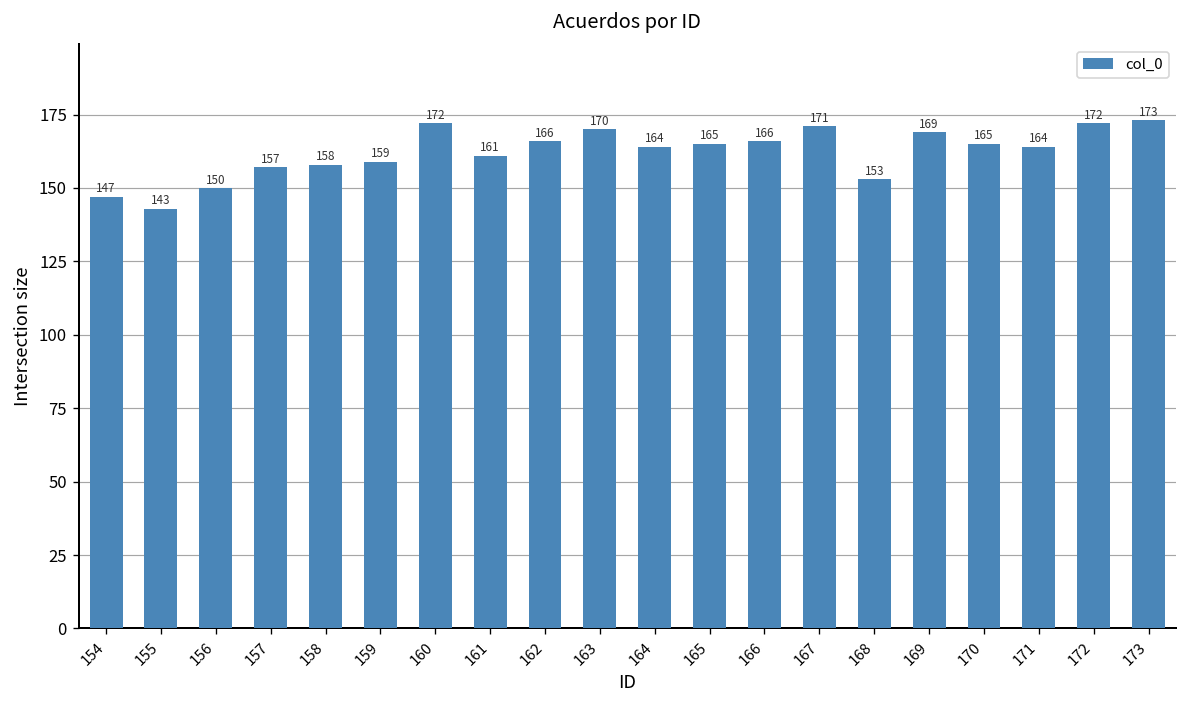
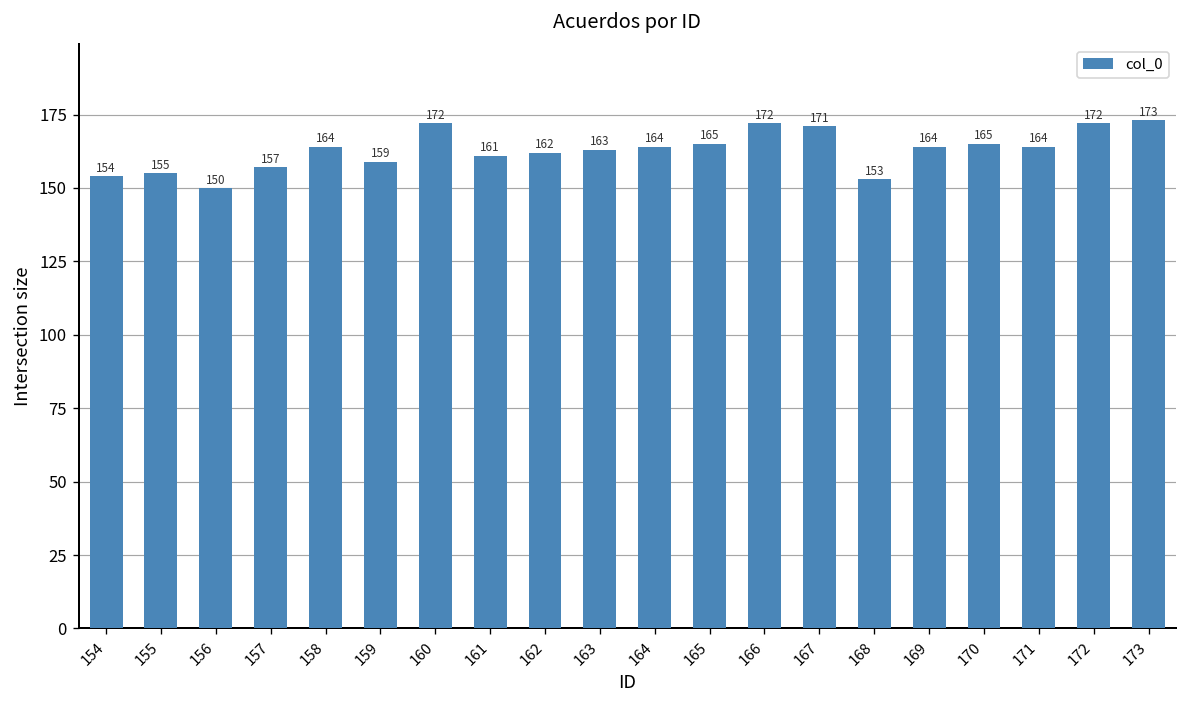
  {
-   "154": 147,
-   "155": 143,
+   "154": 154,
+   "155": 155,
    "156": 150,
    "157": 157,
-   "158": 158,
+   "158": 164,
    "159": 159,
    "160": 172,
    "161": 161,
-   "162": 166,
-   "163": 170,
+   "162": 162,
+   "163": 163,
    "164": 164,
    "165": 165,
-   "166": 166,
+   "166": 172,
    "167": 171,
    "168": 153,
-   "169": 169,
+   "169": 164,
    "170": 165,
    "171": 164,
    "172": 172,
    "173": 173
  }
